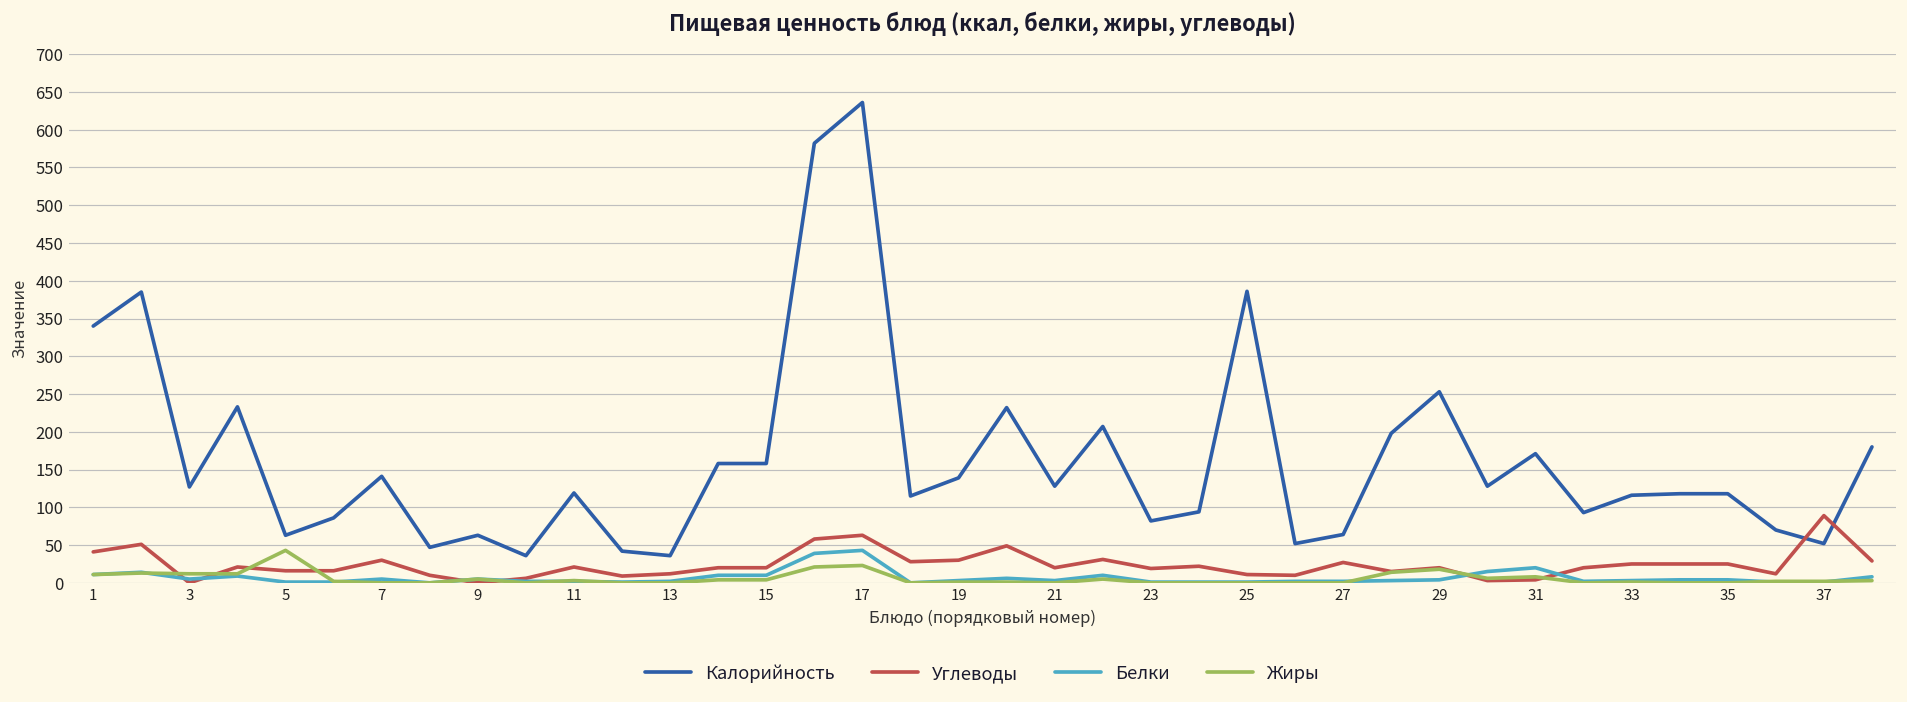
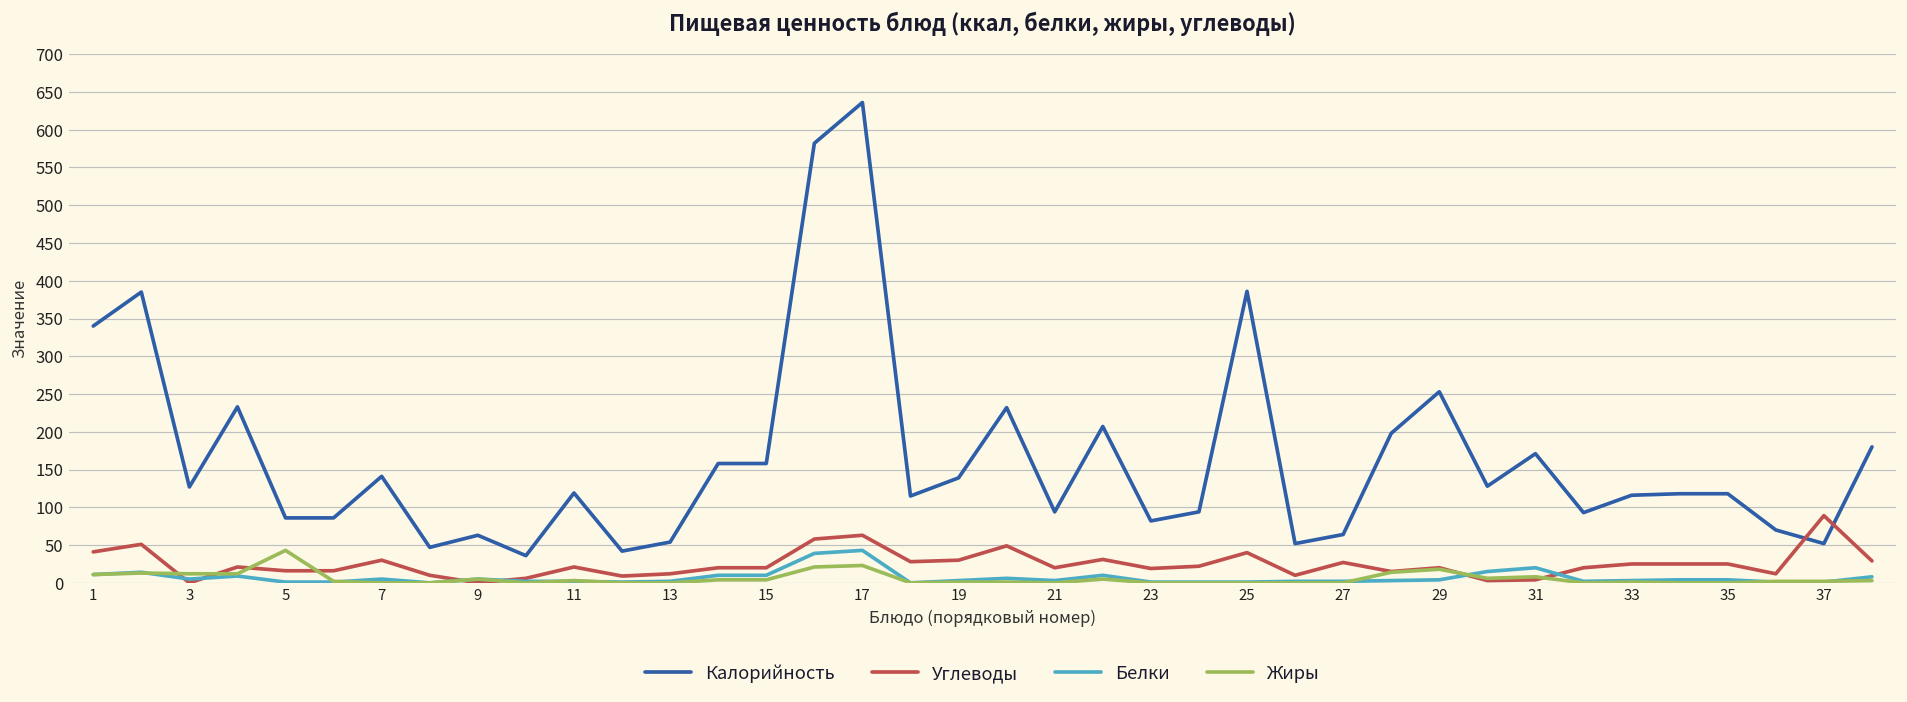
  {
    "Калорийность": {
      "1": 340,
      "3": 130,
-     "5": 60,
+     "5": 90,
      "7": 140,
      "9": 60,
      "11": 120,
-     "13": 40,
+     "13": 50,
      "15": 160,
      "17": 640,
      "19": 140,
-     "21": 130,
+     "21": 90,
      "23": 80,
      "25": 390,
      "27": 60,
      "29": 250,
      "31": 170,
      "33": 120,
      "35": 120,
      "37": 50
    },
    "Углеводы": {
      "1": 40,
      "3": 0,
      "5": 20,
      "7": 30,
      "9": 0,
      "11": 20,
      "13": 10,
      "15": 20,
      "17": 60,
      "19": 30,
      "21": 20,
      "23": 20,
-     "25": 10,
+     "25": 40,
      "27": 30,
      "33": 30,
      "35": 30,
      "37": 90
    },
    "Белки": {
      "3": 10,
      "5": 0,
      "7": 10,
      "15": 10,
      "17": 40,
      "29": 0,
      "31": 20
    },
    "Жиры": {
      "3": 10,
      "5": 40,
      "7": 0,
      "15": 0,
      "17": 20
    }
  }
